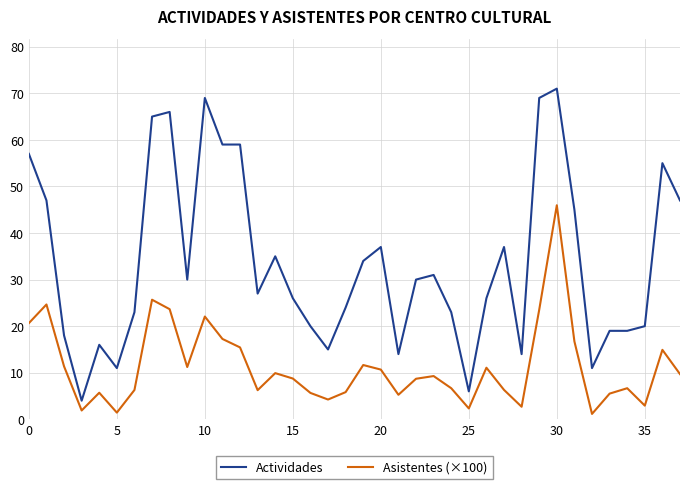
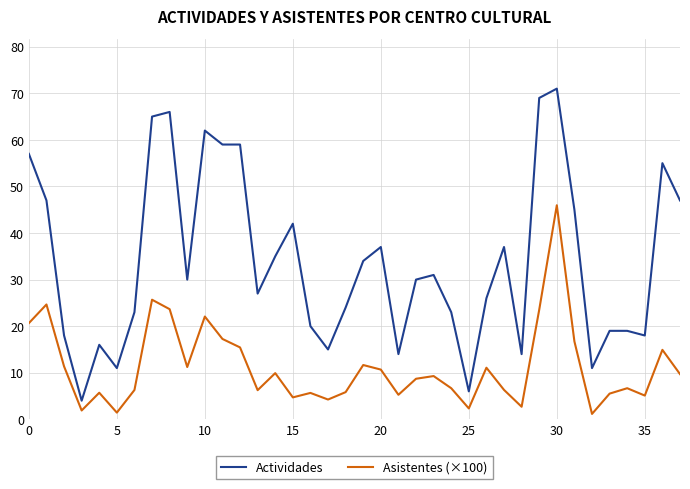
  {
    "Actividades": {
      "0": 57,
      "5": 11,
-     "10": 69,
-     "15": 26,
+     "10": 62,
+     "15": 42,
      "20": 37,
      "25": 6,
      "30": 71,
-     "35": 20
+     "35": 18
    },
    "Asistentes (×100)": {
      "0": 21,
      "5": 1,
      "10": 22,
-     "15": 9,
+     "15": 5,
      "20": 11,
      "25": 2,
      "30": 46,
-     "35": 3
+     "35": 5
    }
  }
